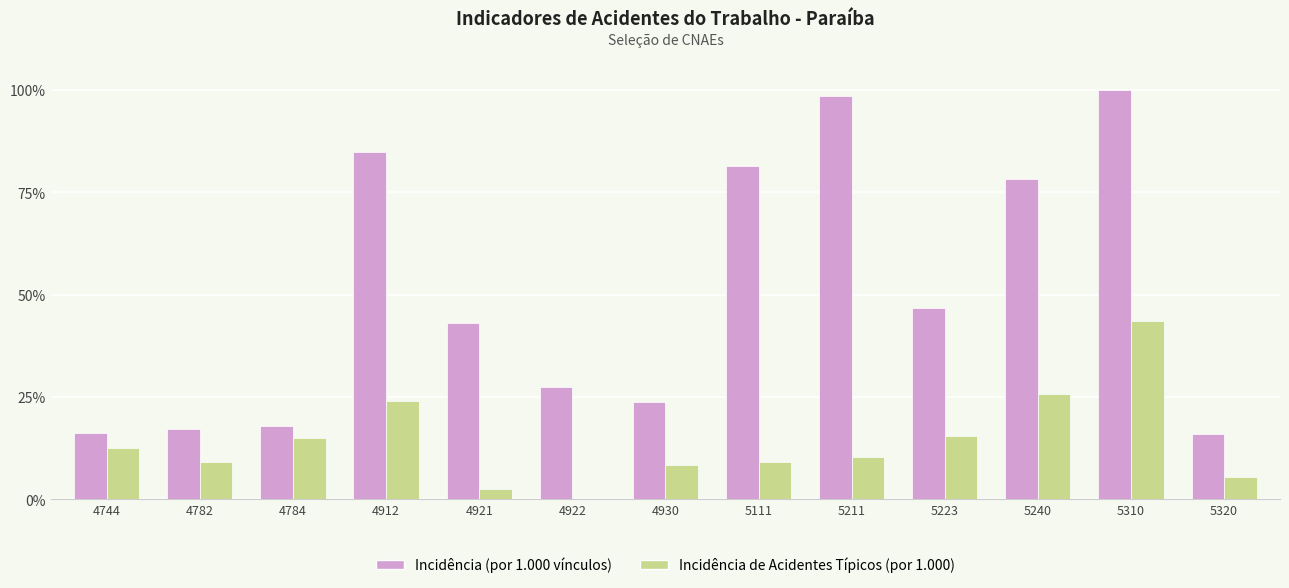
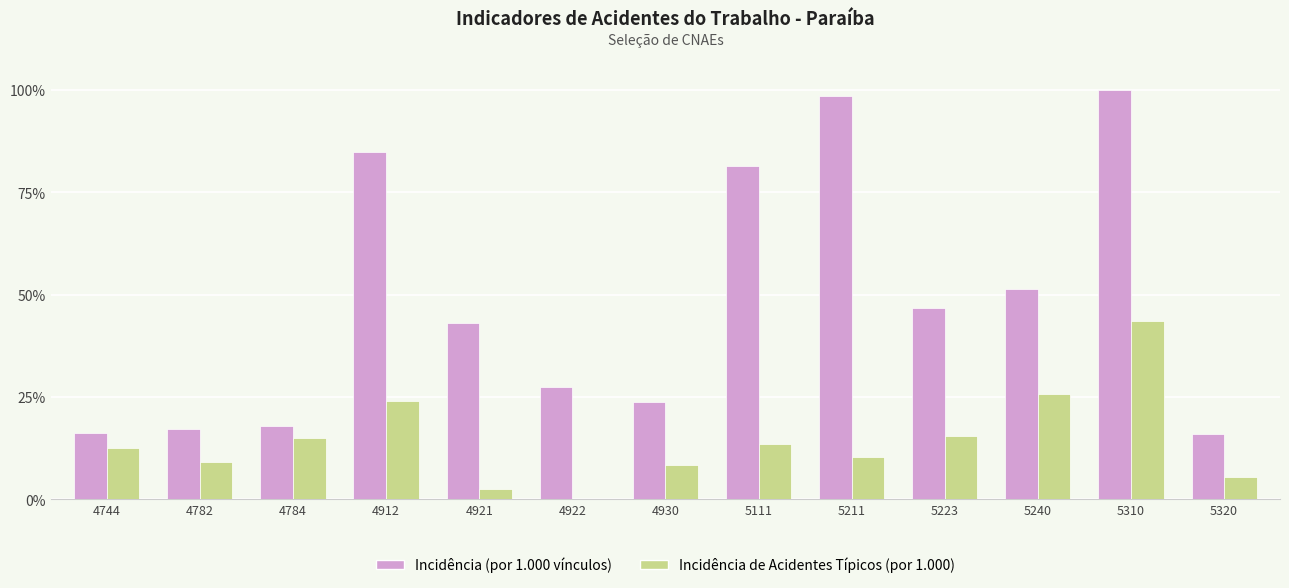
  {
    "Incidência (por 1.000 vínculos)": {
      "4744": "16%",
      "4782": "17%",
      "4784": "18%",
      "4912": "85%",
      "4921": "43%",
      "4922": "27%",
      "4930": "24%",
      "5111": "81%",
      "5211": "99%",
      "5223": "47%",
-     "5240": "78%",
+     "5240": "51%",
      "5310": "100%",
      "5320": "16%"
    },
    "Incidência de Acidentes Típicos (por 1.000)": {
      "4744": "13%",
      "4782": "9%",
      "4784": "15%",
      "4912": "24%",
      "4921": "3%",
      "4922": "0%",
      "4930": "8%",
-     "5111": "9%",
+     "5111": "14%",
      "5211": "10%",
      "5223": "16%",
      "5240": "26%",
      "5310": "43%",
      "5320": "5%"
    }
  }
